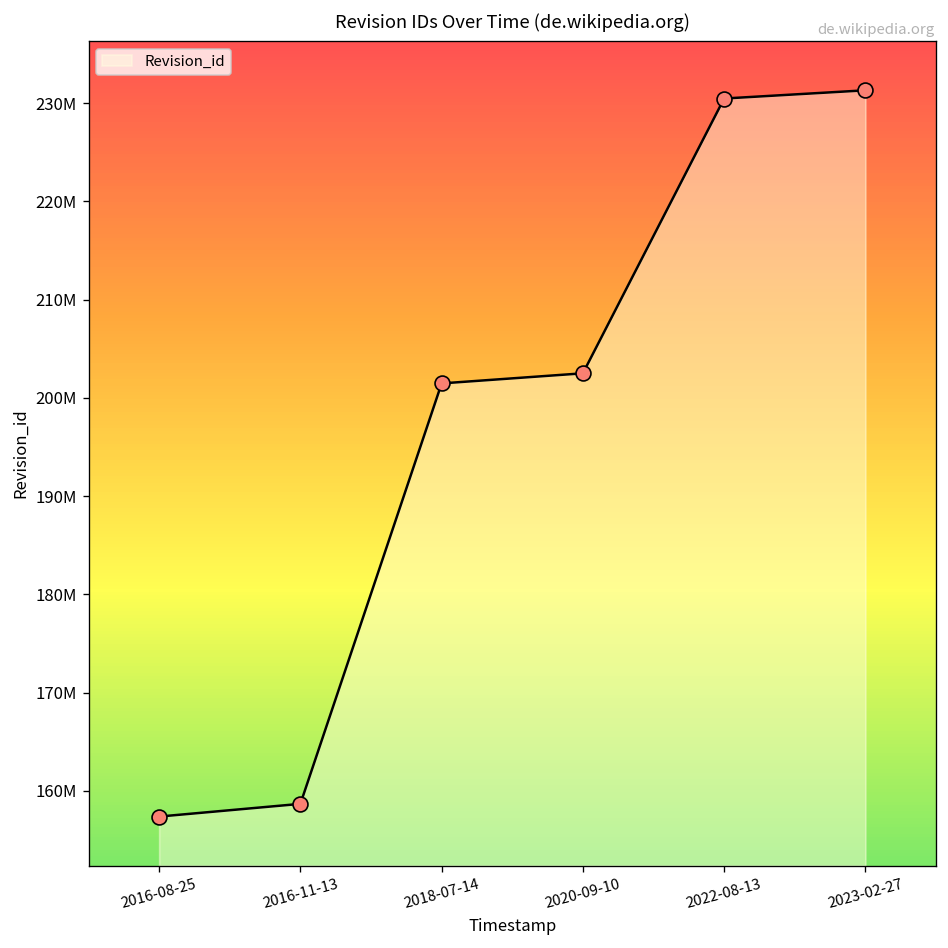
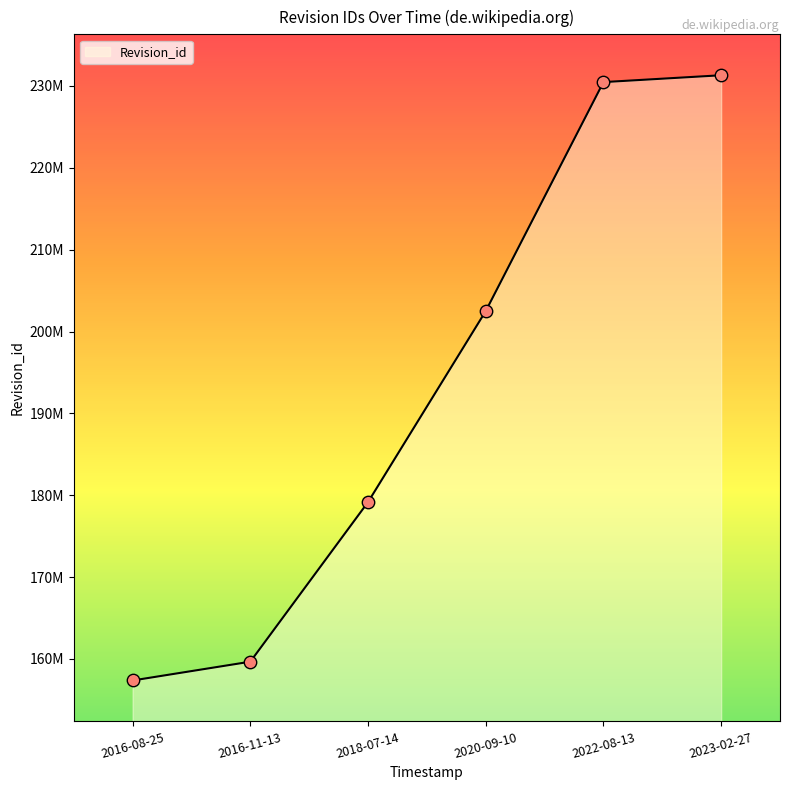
  {
    "2016-08-25": 157000000,
-   "2016-11-13": 159000000,
-   "2018-07-14": 201000000,
+   "2016-11-13": 160000000,
+   "2018-07-14": 179000000,
    "2020-09-10": 202000000,
    "2022-08-13": 230000000,
    "2023-02-27": 231000000
  }
